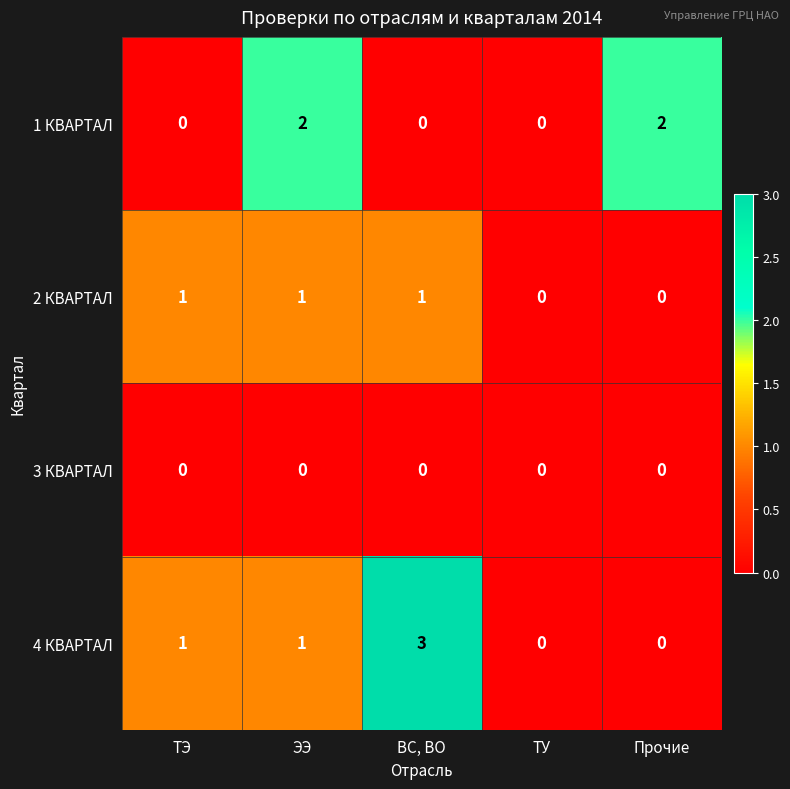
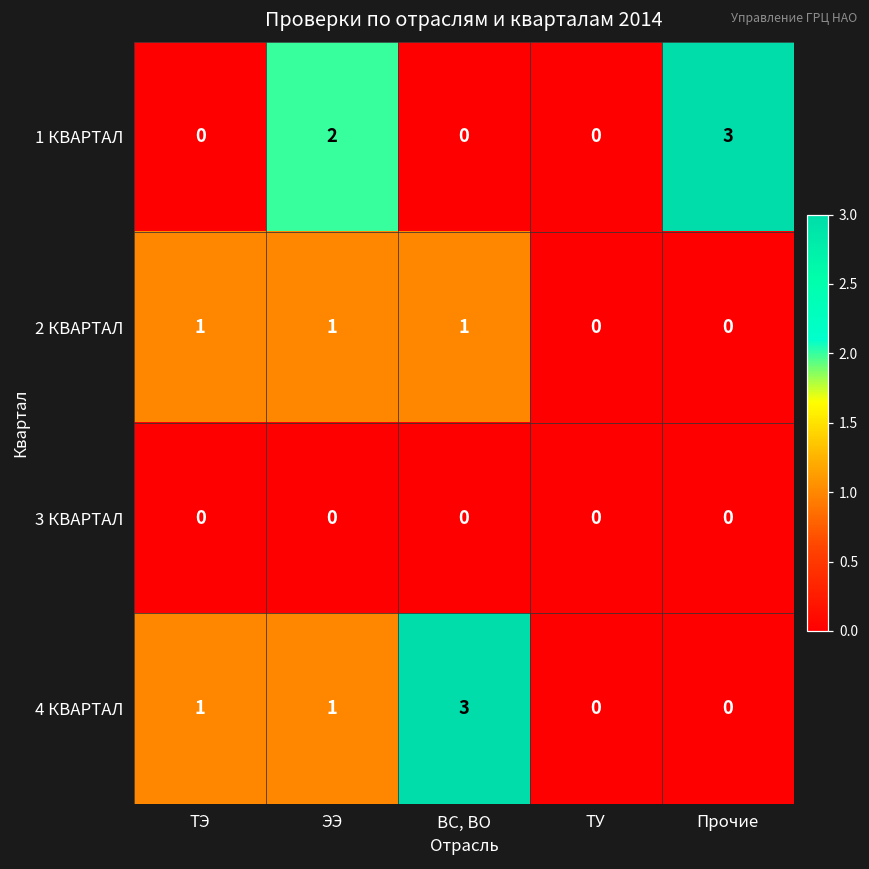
  {
    "1 КВАРТАЛ": {
      "ТЭ": 0,
      "ЭЭ": 2,
      "ВС, ВО": 0,
      "ТУ": 0,
-     "Прочие": 2
+     "Прочие": 3
    },
    "2 КВАРТАЛ": {
      "ТЭ": 1,
      "ЭЭ": 1,
      "ВС, ВО": 1,
      "ТУ": 0,
      "Прочие": 0
    },
    "3 КВАРТАЛ": {
      "ТЭ": 0,
      "ЭЭ": 0,
      "ВС, ВО": 0,
      "ТУ": 0,
      "Прочие": 0
    },
    "4 КВАРТАЛ": {
      "ТЭ": 1,
      "ЭЭ": 1,
      "ВС, ВО": 3,
      "ТУ": 0,
      "Прочие": 0
    }
  }
